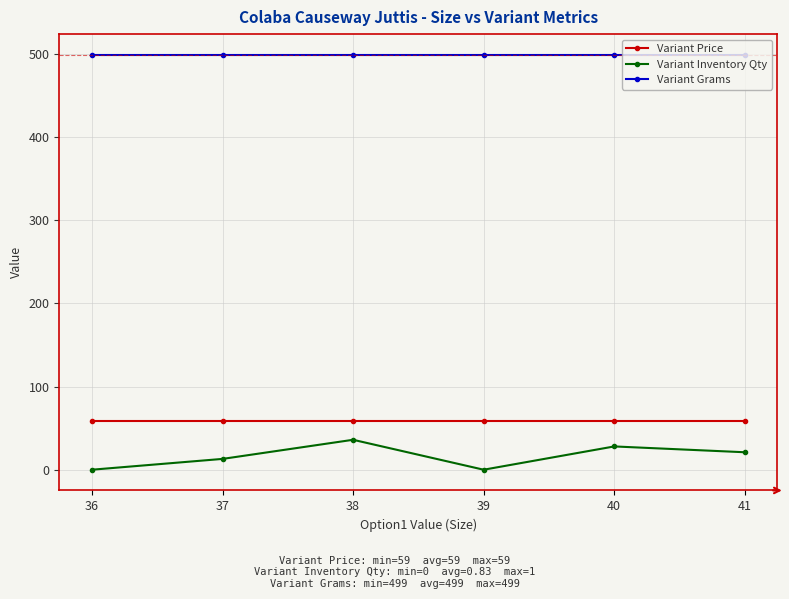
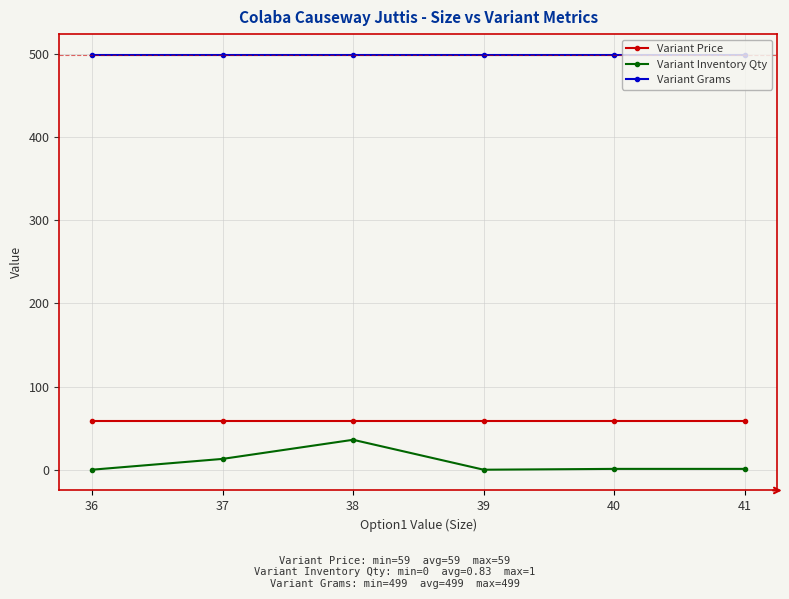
  {
    "Variant Price": {
      "36": 60,
      "37": 60,
      "38": 60,
      "39": 60,
      "40": 60,
      "41": 60
    },
    "Variant Inventory Qty": {
      "36": 0,
      "37": 10,
      "38": 40,
      "39": 0,
-     "40": 30,
-     "41": 20
+     "40": 0,
+     "41": 0
    },
    "Variant Grams": {
      "36": 500,
      "37": 500,
      "38": 500,
      "39": 500,
      "40": 500
    }
  }
